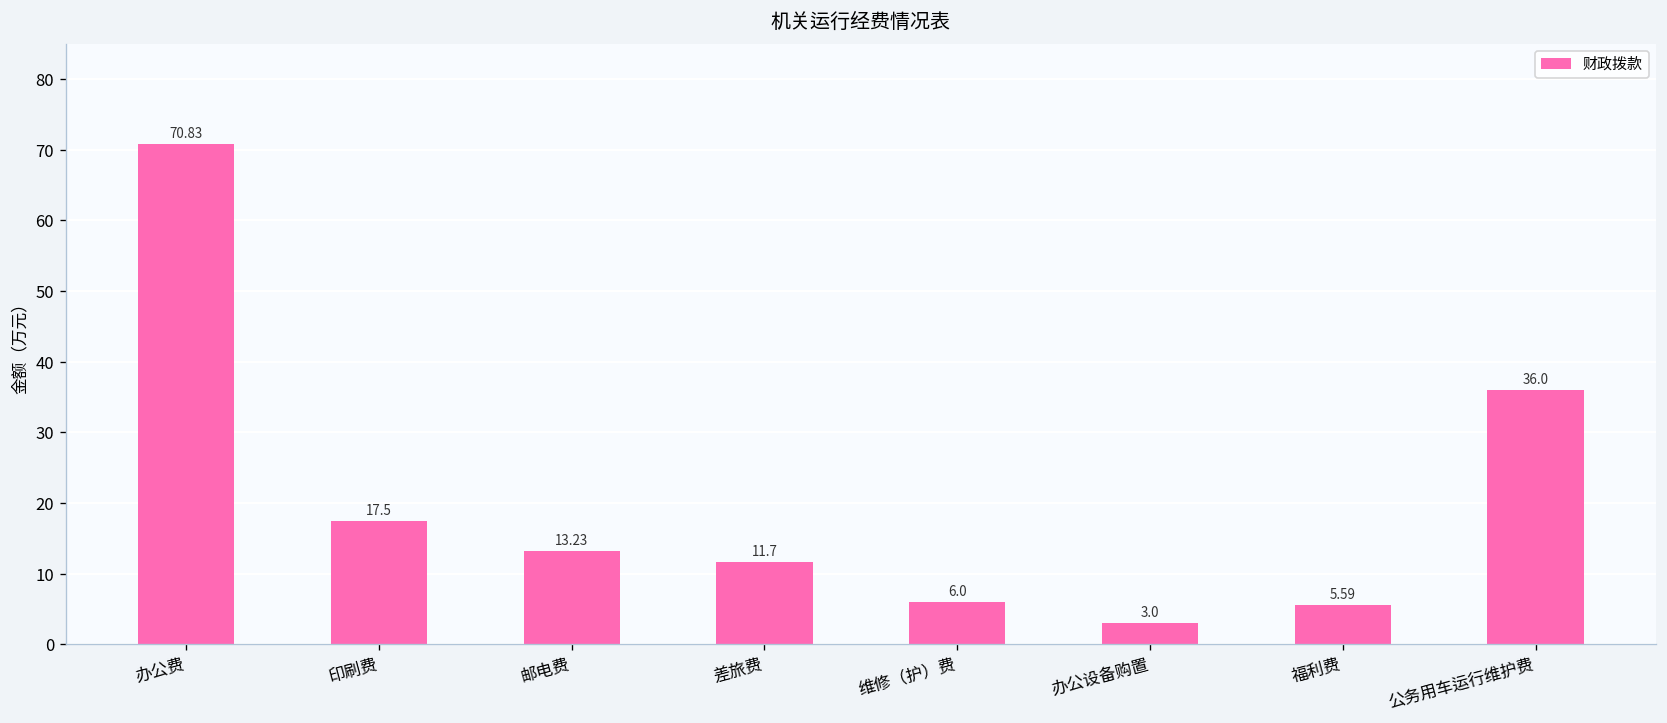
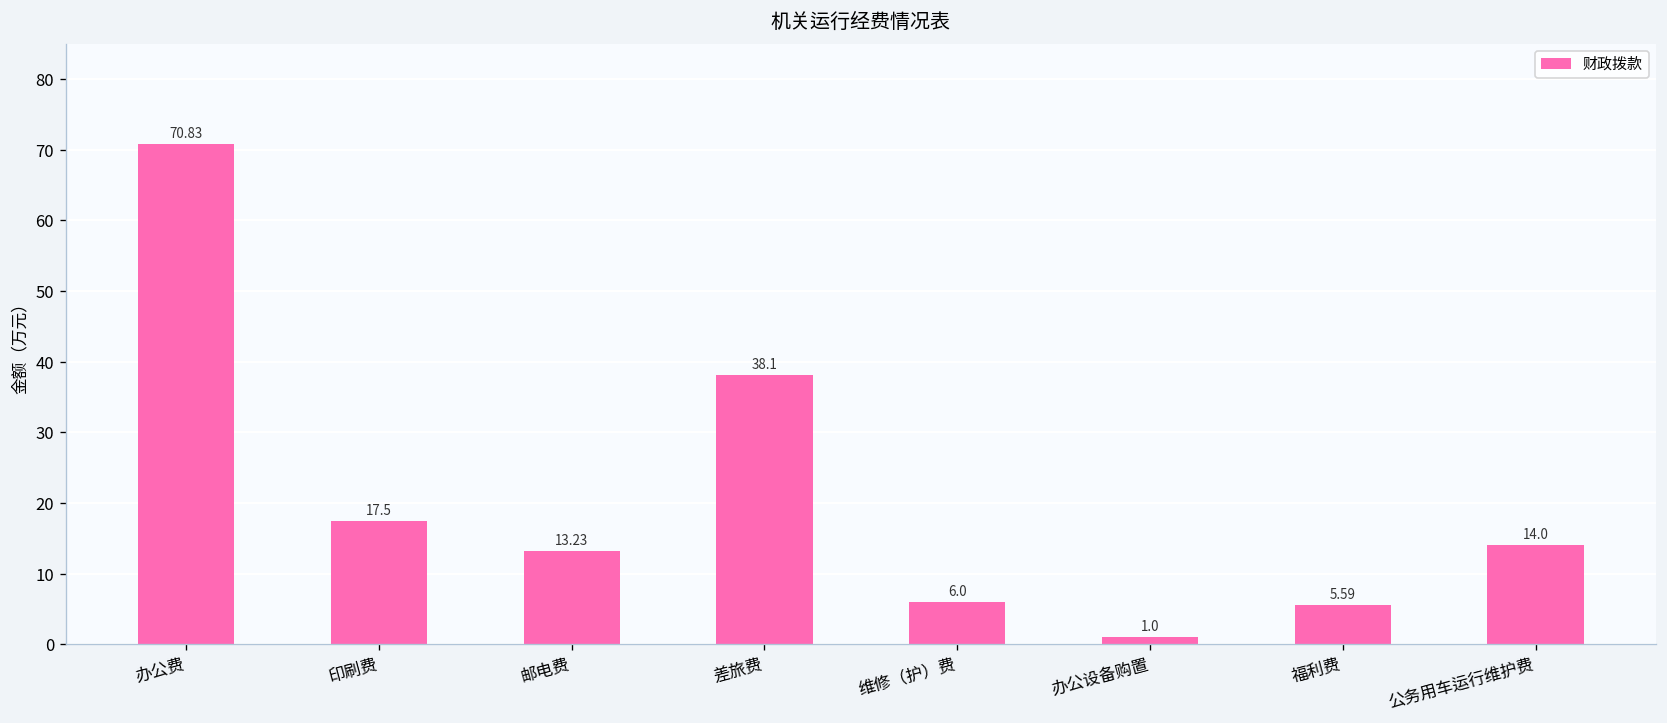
  {
    "办公费": 70.83,
    "印刷费": 17.5,
    "邮电费": 13.23,
-   "差旅费": 11.7,
+   "差旅费": 38.1,
    "维修（护）费": 6.0,
-   "办公设备购置": 3.0,
+   "办公设备购置": 1.0,
    "福利费": 5.59,
-   "公务用车运行维护费": 36.0
+   "公务用车运行维护费": 14.0
  }
